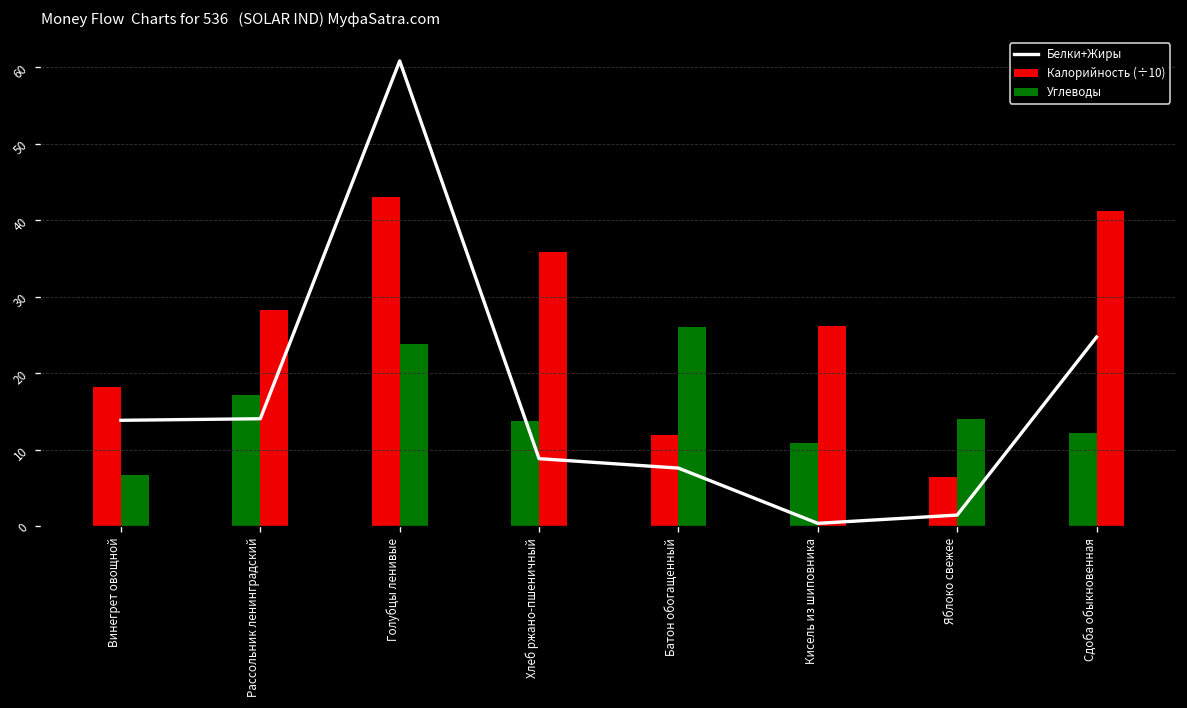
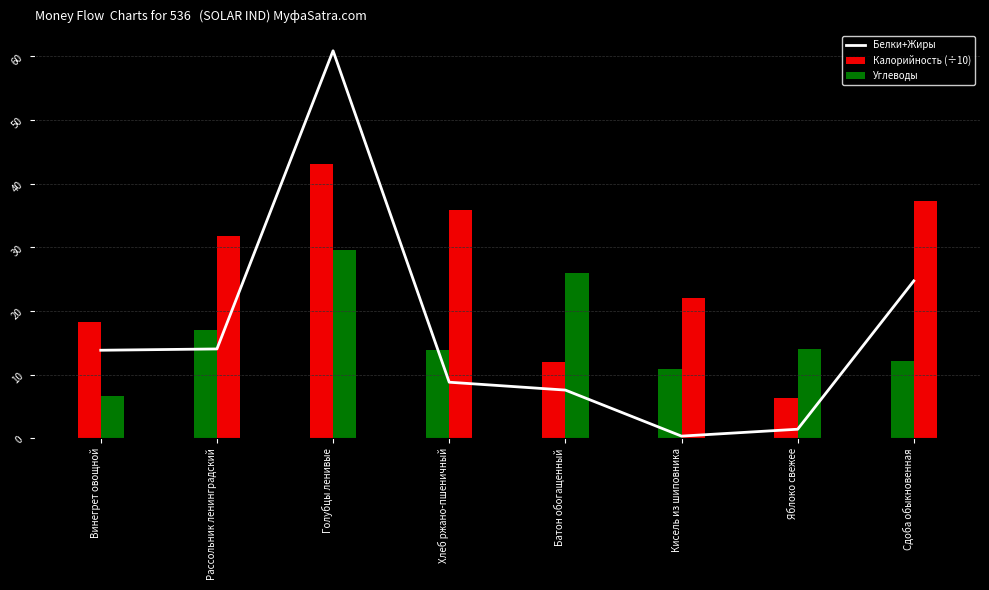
  {
    "Калорийность (÷10)": {
      "Винегрет овощной": 18,
      "Рассольник ленинградский": 17,
      "Голубцы ленивые": 43,
      "Хлеб ржано-пшеничный": 14,
      "Батон обогащенный": 12,
      "Кисель из шиповника": 11,
      "Яблоко свежее": 6,
      "Сдоба обыкновенная": 12
    },
    "Белки+Жиры": {
      "Винегрет овощной": 14,
      "Рассольник ленинградский": 14,
      "Голубцы ленивые": 61,
      "Хлеб ржано-пшеничный": 9,
      "Батон обогащенный": 8,
      "Кисель из шиповника": 0,
      "Яблоко свежее": 1,
      "Сдоба обыкновенная": 25
    },
    "Углеводы": {
      "Винегрет овощной": 7,
-     "Рассольник ленинградский": 28,
-     "Голубцы ленивые": 24,
+     "Рассольник ленинградский": 32,
+     "Голубцы ленивые": 30,
      "Хлеб ржано-пшеничный": 36,
      "Батон обогащенный": 26,
-     "Кисель из шиповника": 26,
+     "Кисель из шиповника": 22,
      "Яблоко свежее": 14,
-     "Сдоба обыкновенная": 41
+     "Сдоба обыкновенная": 37
    }
  }
